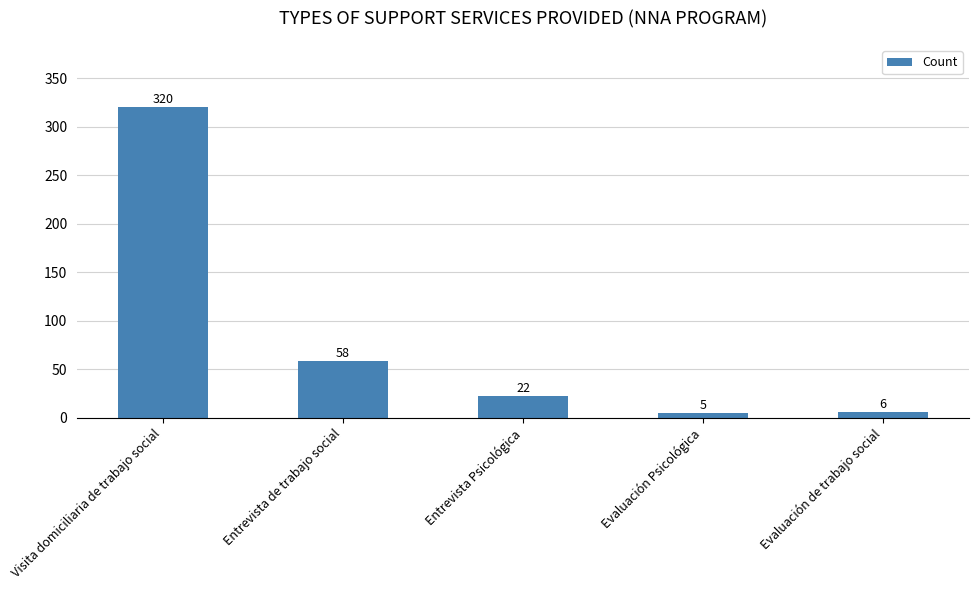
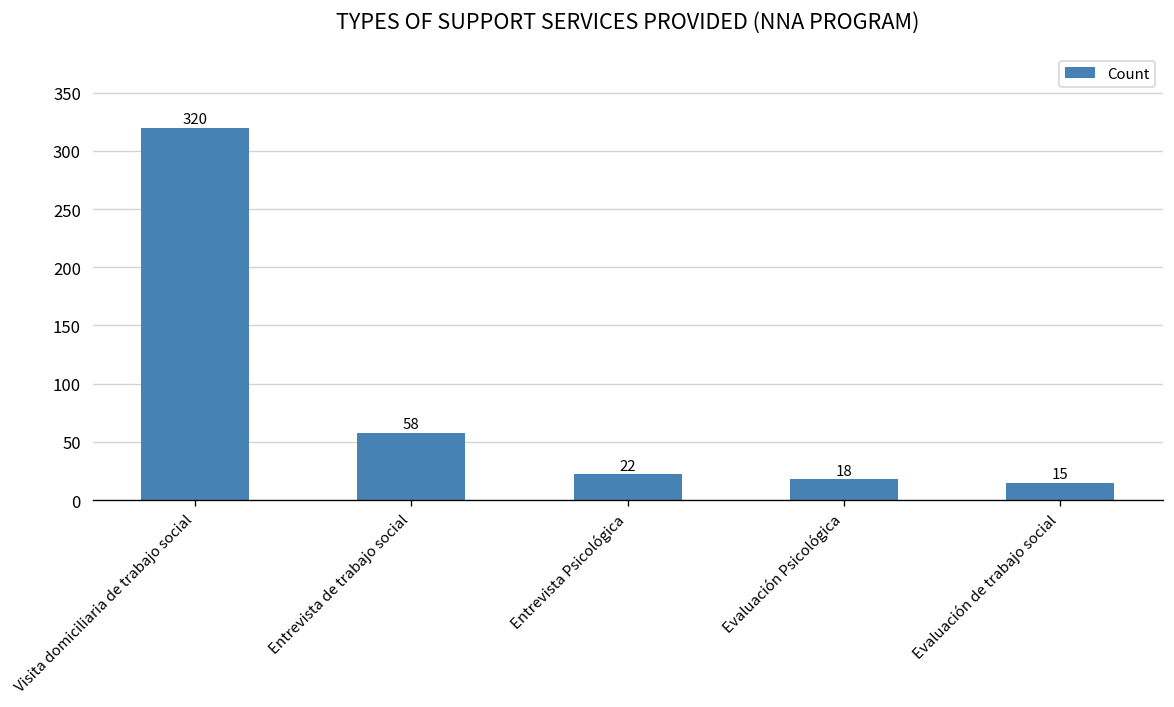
  {
    "Visita domiciliaria de trabajo social": 320,
    "Entrevista de trabajo social": 58,
    "Entrevista Psicológica": 22,
-   "Evaluación Psicológica": 5,
-   "Evaluación de trabajo social": 6
+   "Evaluación Psicológica": 18,
+   "Evaluación de trabajo social": 15
  }
